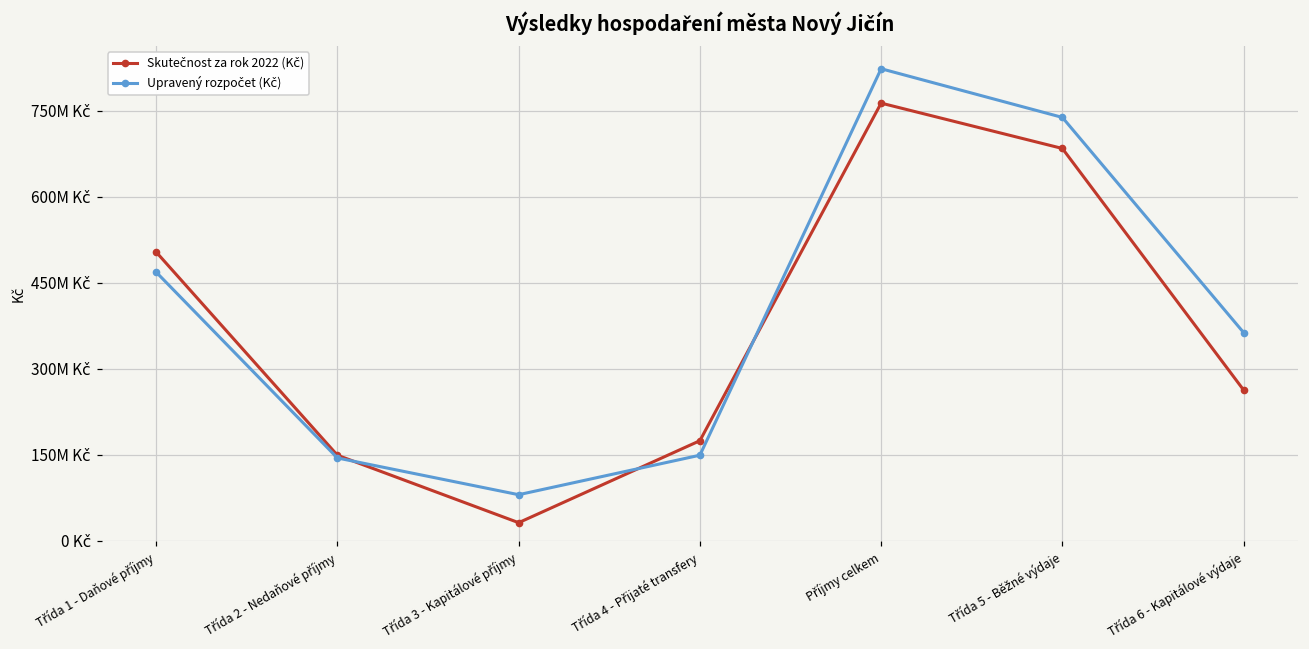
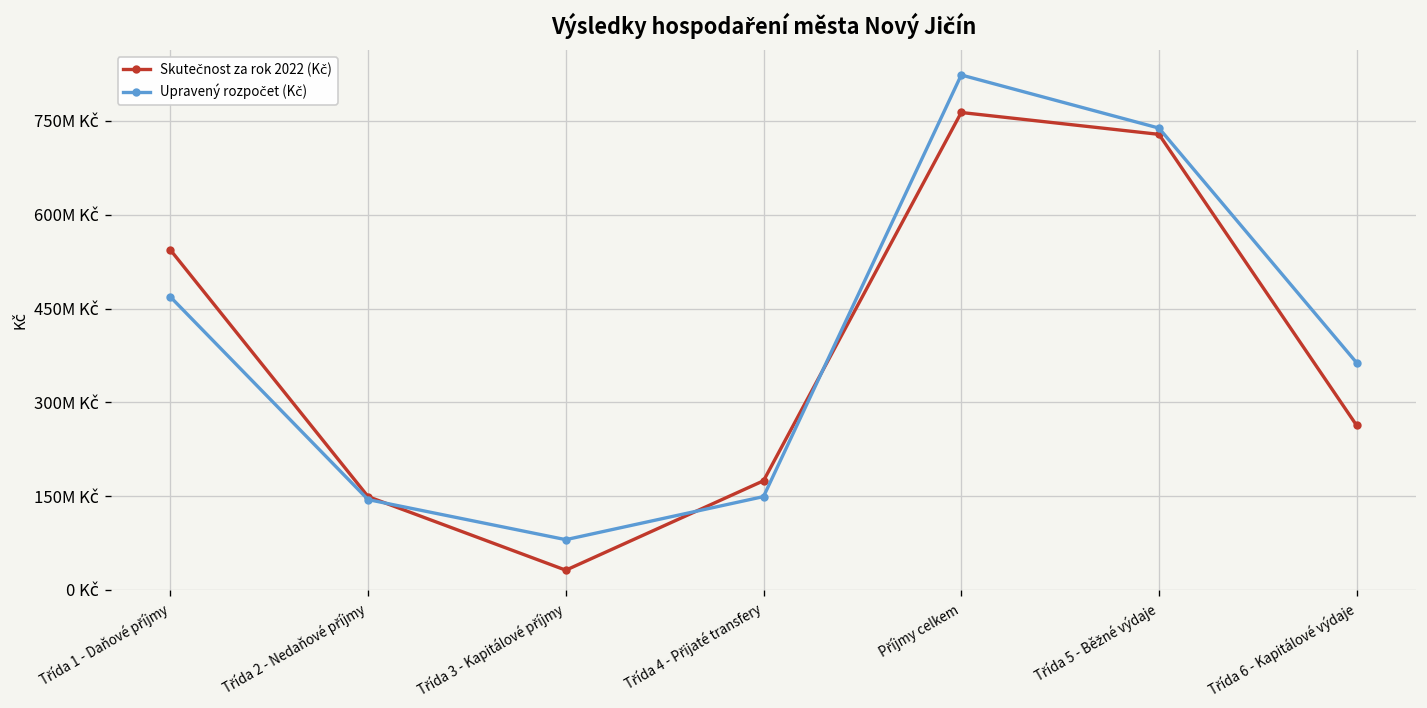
  {
    "Skutečnost za rok 2022 (Kč)": {
-     "Třída 1 - Daňové příjmy": "500M Kč",
+     "Třída 1 - Daňové příjmy": "540M Kč",
      "Třída 3 - Kapitálové příjmy": "30M Kč",
      "Třída 4 - Přijaté transfery": "170M Kč",
      "Příjmy celkem": "760M Kč",
-     "Třída 5 - Běžné výdaje": "680M Kč",
+     "Třída 5 - Běžné výdaje": "730M Kč",
      "Třída 6 - Kapitálové výdaje": "260M Kč"
    },
    "Upravený rozpočet (Kč)": {
      "Třída 1 - Daňové příjmy": "470M Kč",
      "Třída 3 - Kapitálové příjmy": "80M Kč",
      "Třída 4 - Přijaté transfery": "150M Kč",
      "Příjmy celkem": "820M Kč",
      "Třída 5 - Běžné výdaje": "740M Kč",
      "Třída 6 - Kapitálové výdaje": "360M Kč"
    }
  }
